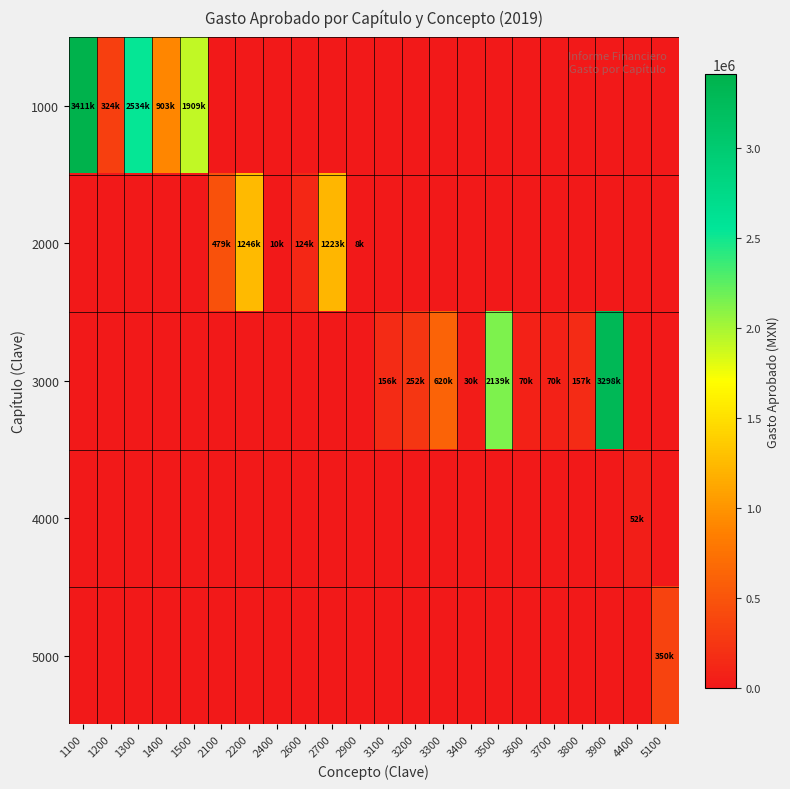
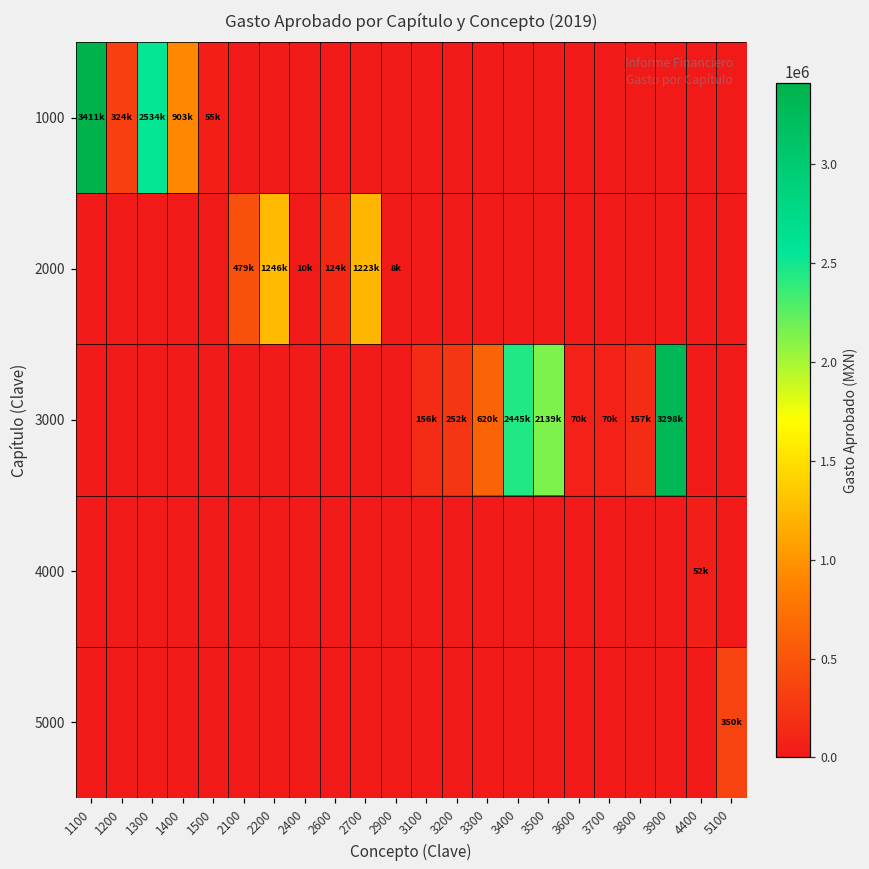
  {
    "1000": {
      "1100": "3411k",
      "1200": "324k",
      "1300": "2534k",
      "1400": "903k",
-     "1500": "1909k"
+     "1500": "55k"
    },
    "2000": {
      "2100": "479k",
      "2200": "1246k",
      "2400": "10k",
      "2600": "124k",
      "2700": "1223k",
      "2900": "8k"
    },
    "3000": {
      "3100": "156k",
      "3200": "252k",
      "3300": "620k",
-     "3400": "30k",
+     "3400": "2445k",
      "3500": "2139k",
      "3600": "70k",
      "3700": "70k",
      "3800": "157k",
      "3900": "3298k"
    },
    "4000": {
      "4400": "52k"
    },
    "5000": {
      "5100": "350k"
    }
  }
